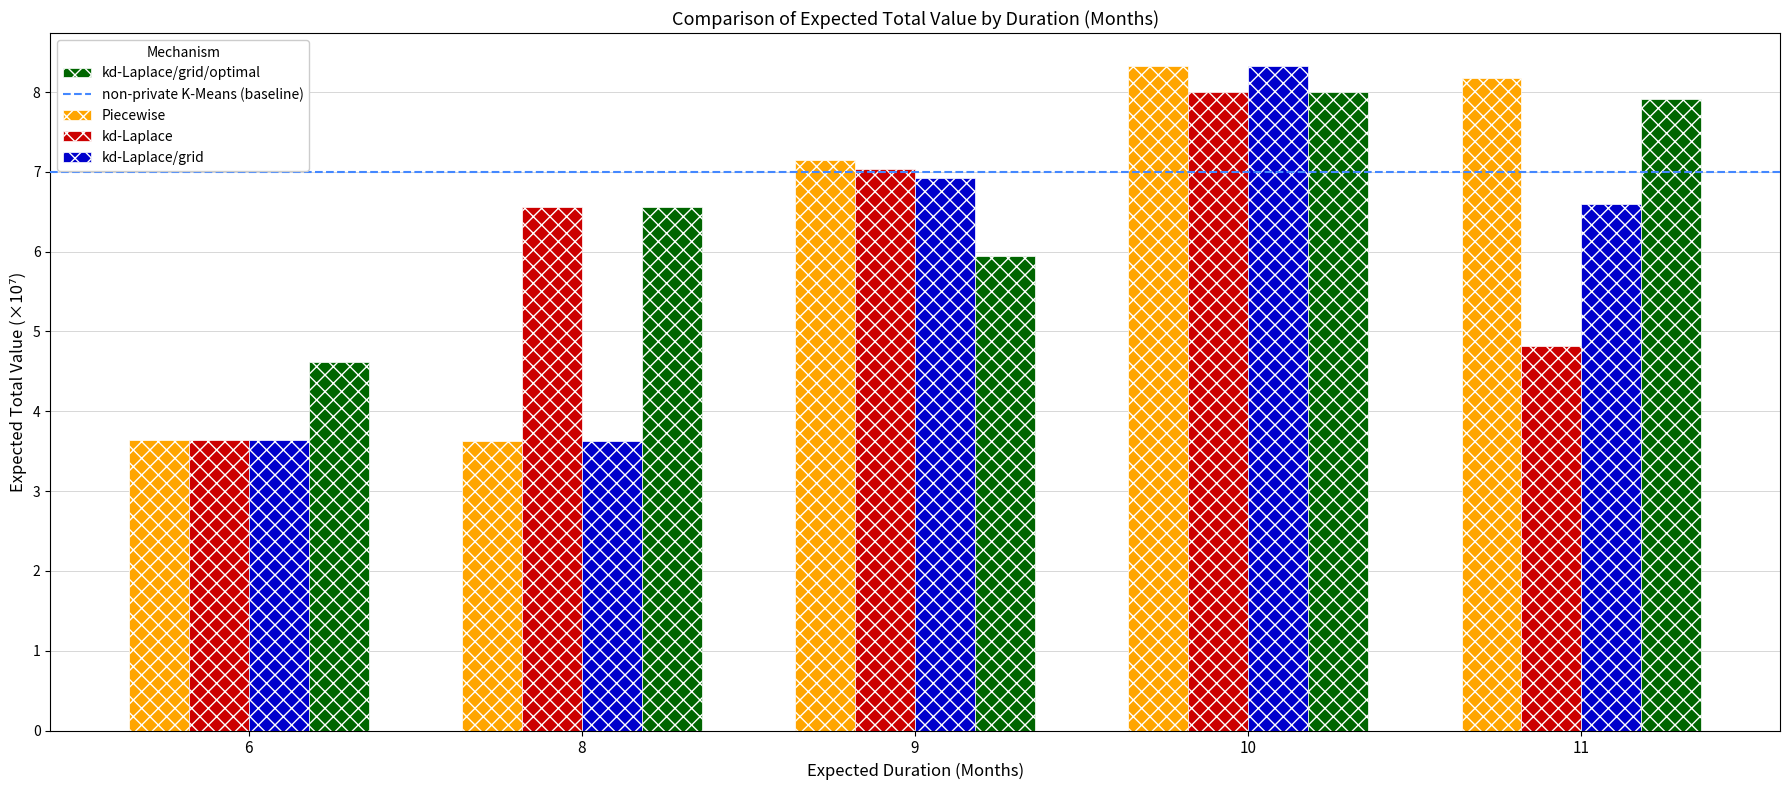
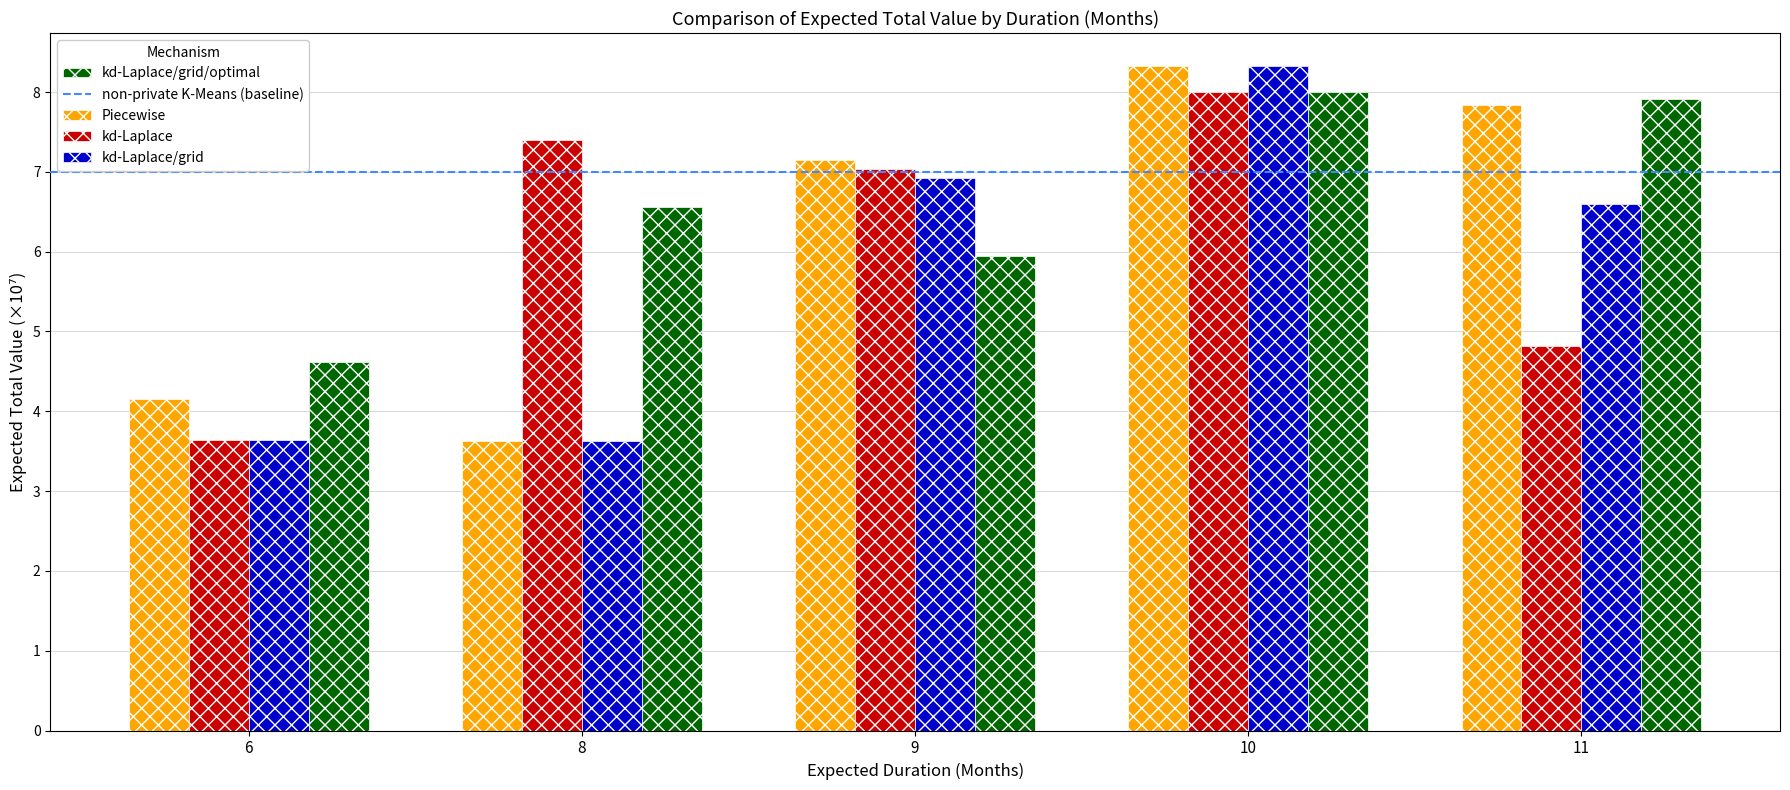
  {
    "Piecewise": {
-     "6": 3.6,
+     "6": 4.2,
      "8": 3.6,
      "9": 7.1,
      "10": 8.3,
-     "11": 8.2
+     "11": 7.8
    },
    "kd-Laplace": {
      "6": 3.6,
-     "8": 6.6,
+     "8": 7.4,
      "9": 7.0,
      "10": 8.0,
      "11": 4.8
    },
    "kd-Laplace/grid": {
      "6": 3.6,
      "8": 3.6,
      "9": 6.9,
      "10": 8.3,
      "11": 6.6
    },
    "kd-Laplace/grid/optimal": {
      "6": 4.6,
      "8": 6.6,
      "9": 5.9,
      "10": 8.0,
      "11": 7.9
    }
  }
